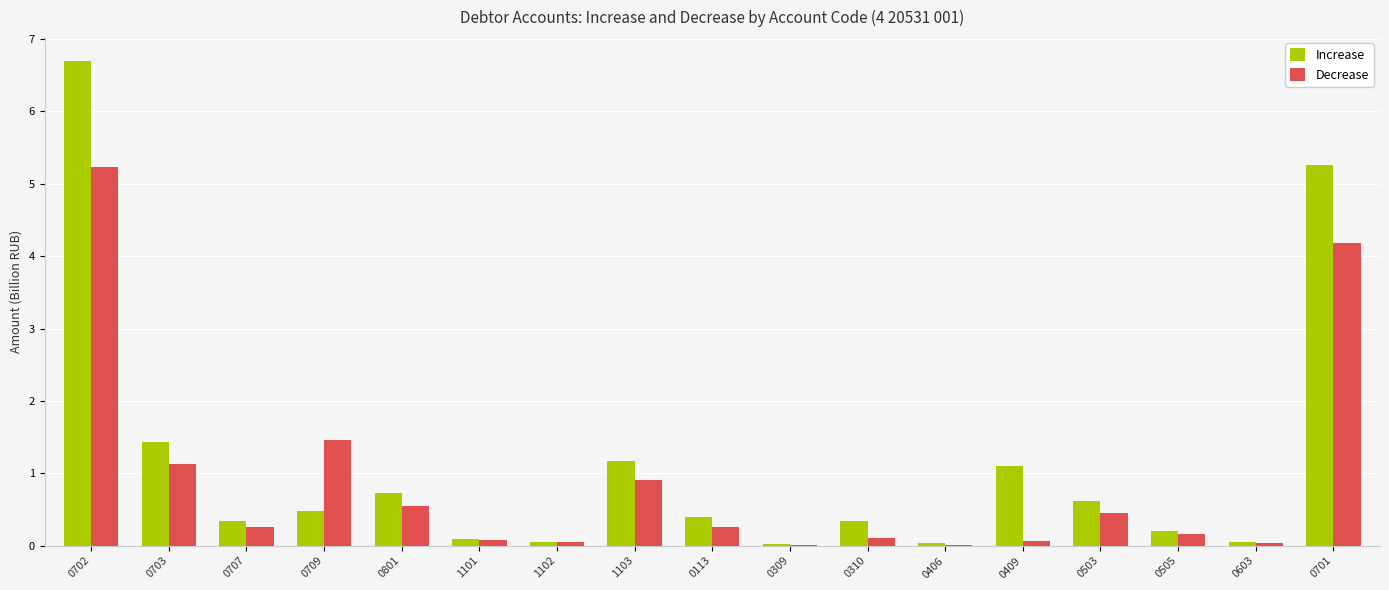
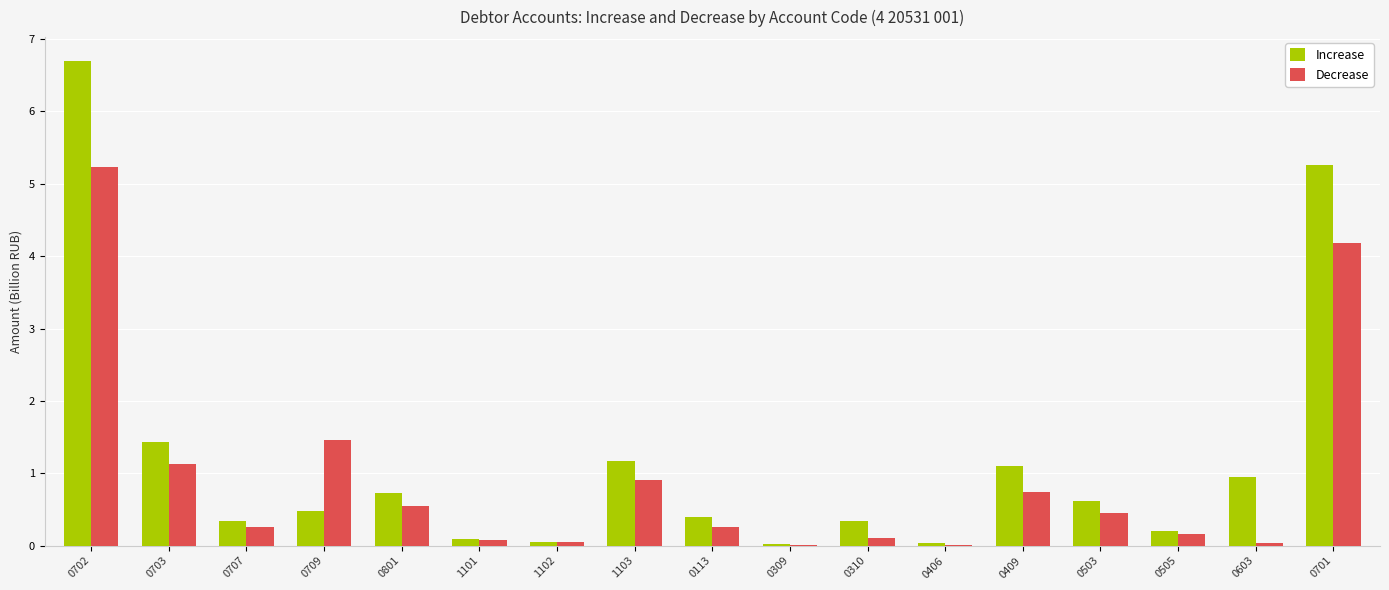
  {
    "Increase": {
      "0702": 6.7,
      "0703": 1.4,
      "0707": 0.3,
      "0709": 0.5,
      "0801": 0.7,
      "1101": 0.1,
      "1102": 0.1,
      "1103": 1.2,
      "0113": 0.4,
      "0310": 0.3,
      "0409": 1.1,
      "0503": 0.6,
      "0505": 0.2,
-     "0603": 0.1,
+     "0603": 0.9,
      "0701": 5.3
    },
    "Decrease": {
      "0702": 5.2,
      "0703": 1.1,
      "0707": 0.3,
      "0709": 1.5,
      "0801": 0.5,
      "1101": 0.1,
      "1102": 0.0,
      "1103": 0.9,
      "0113": 0.3,
      "0310": 0.1,
-     "0409": 0.1,
+     "0409": 0.7,
      "0503": 0.5,
      "0505": 0.2,
      "0701": 4.2
    }
  }
